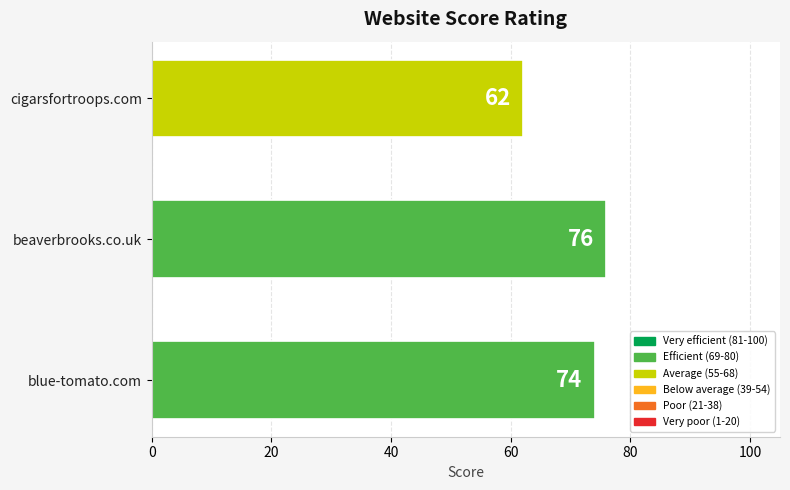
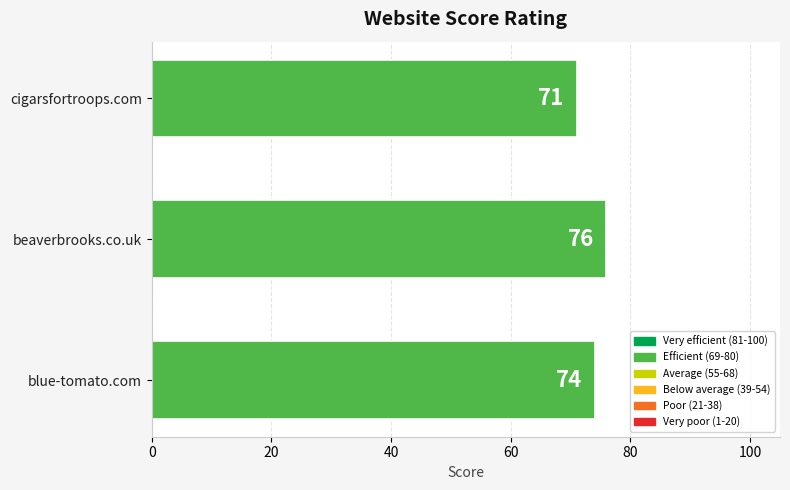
  {
-   "cigarsfortroops.com": 62,
+   "cigarsfortroops.com": 71,
    "beaverbrooks.co.uk": 76,
    "blue-tomato.com": 74
  }
